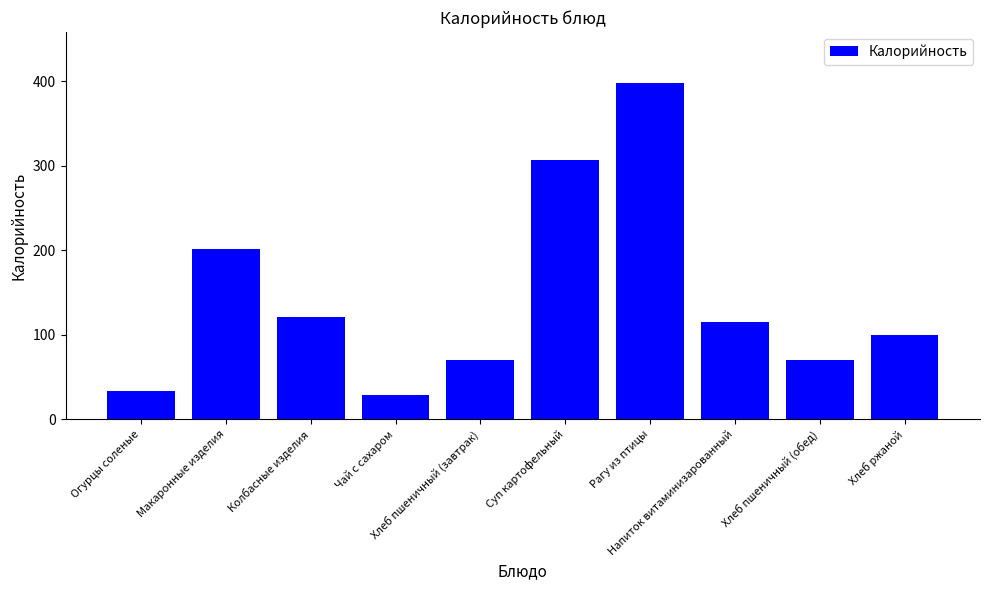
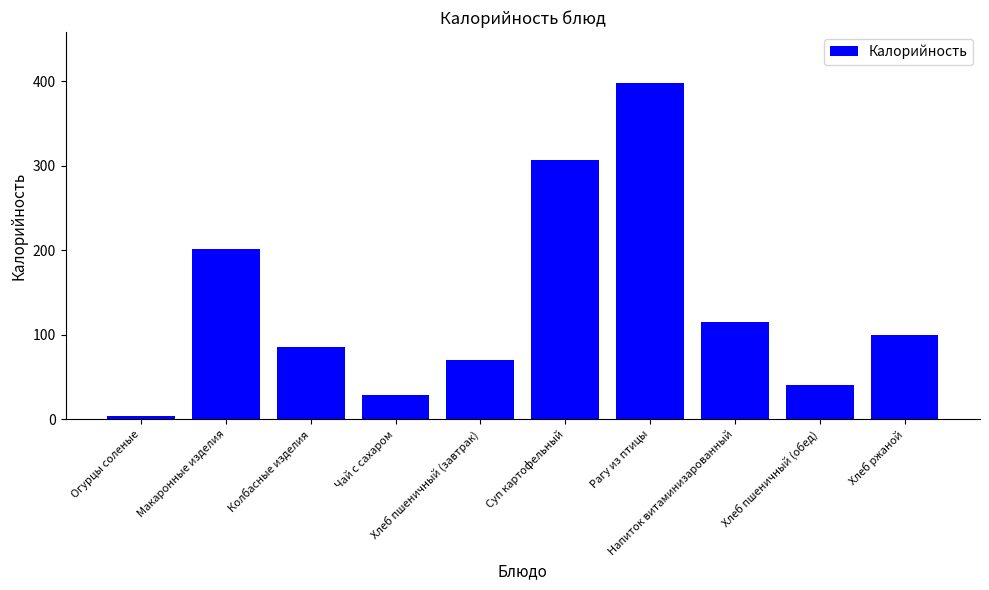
  {
-   "Огурцы соленые": 30,
+   "Огурцы соленые": 0,
    "Макаронные изделия": 200,
-   "Колбасные изделия": 120,
+   "Колбасные изделия": 90,
    "Чай с сахаром": 30,
    "Хлеб пшеничный (завтрак)": 70,
    "Суп картофельный": 310,
    "Рагу из птицы": 400,
    "Напиток витаминизарованный": 120,
-   "Хлеб пшеничный (обед)": 70,
+   "Хлеб пшеничный (обед)": 40,
    "Хлеб ржаной": 100
  }
